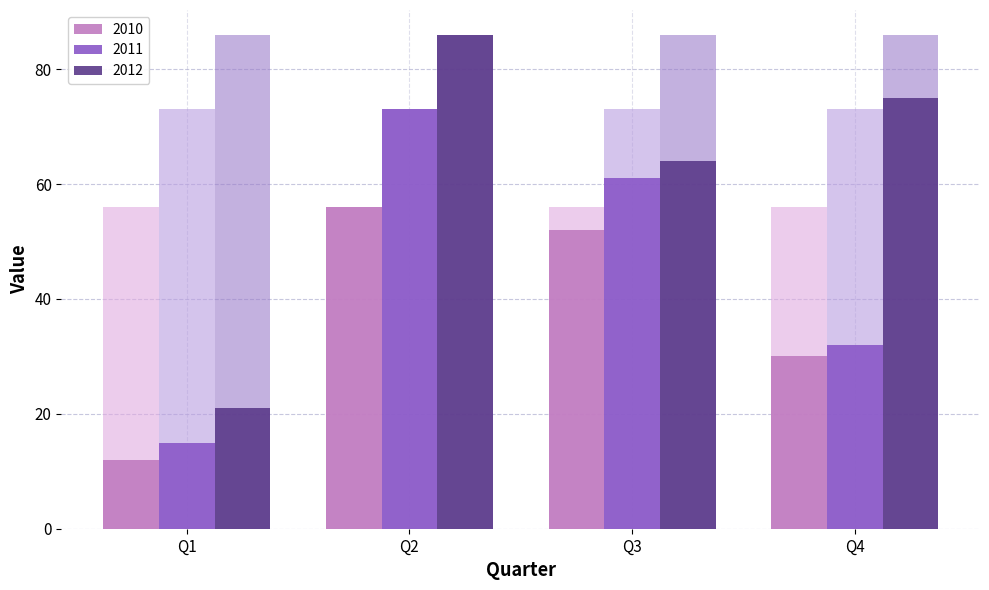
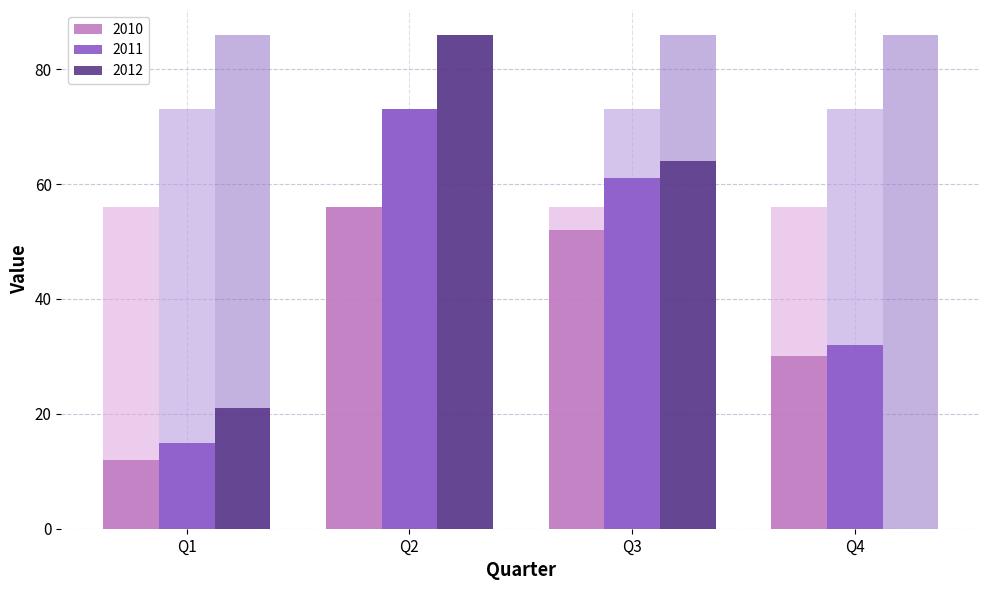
  {
    "2012": {
      "Q2": 86,
-     "Q4": 75
+     "Q4": 0
    }
  }
